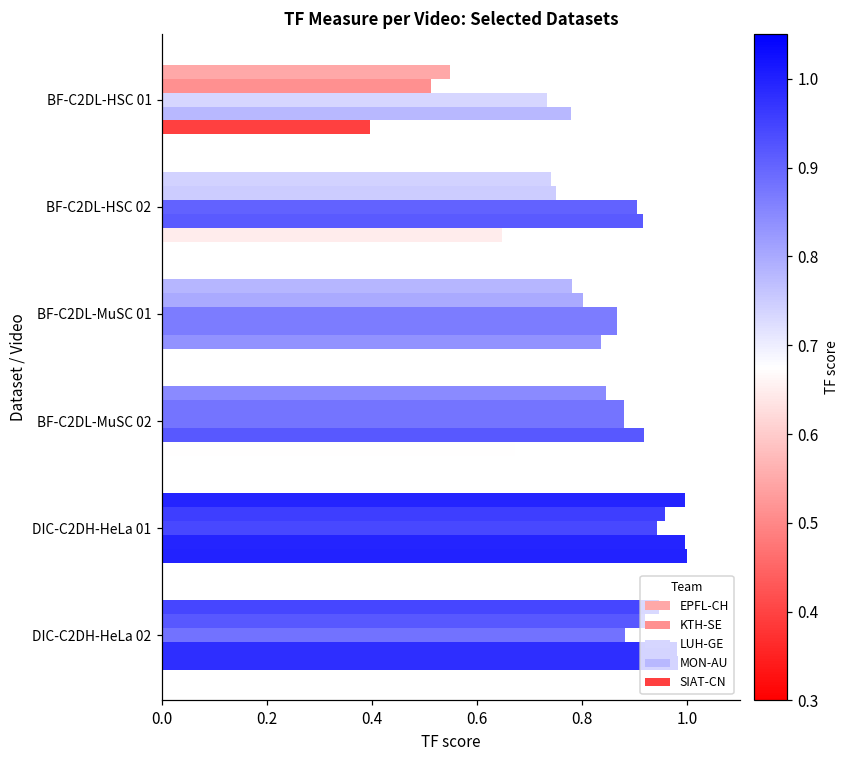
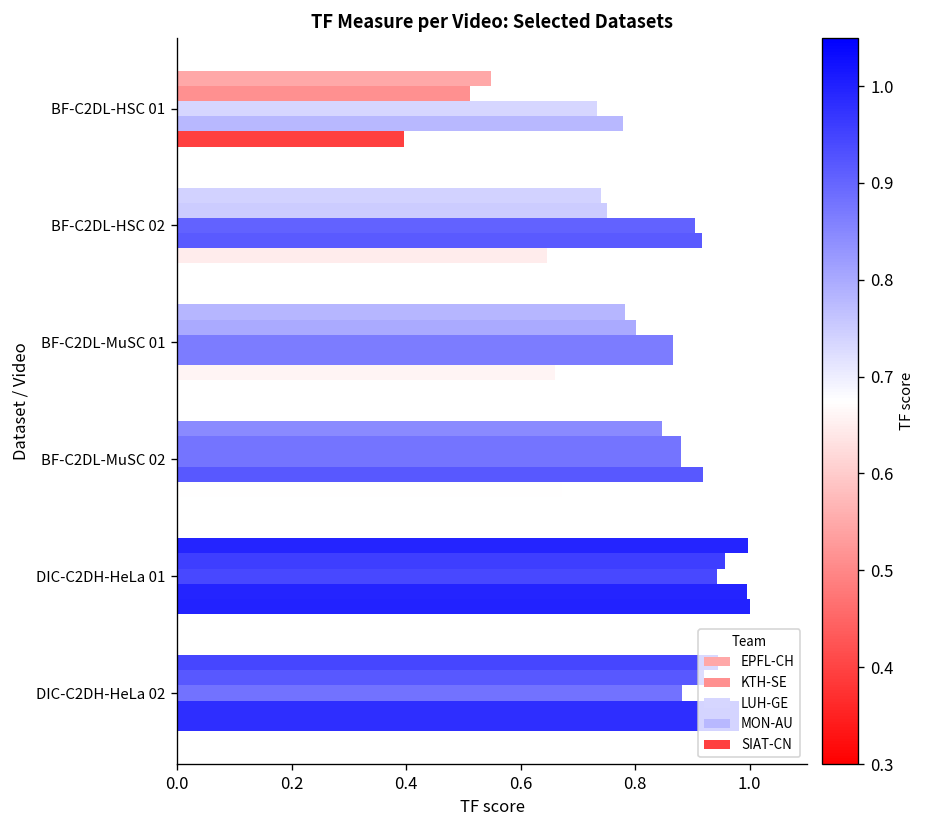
  {
    "SIAT-CN": {
      "BF-C2DL-HSC 01": 0.40,
      "BF-C2DL-HSC 02": 0.65,
-     "BF-C2DL-MuSC 01": 0.84,
+     "BF-C2DL-MuSC 01": 0.66,
      "BF-C2DL-MuSC 02": 0.67,
      "DIC-C2DH-HeLa 01": 1.00
    }
  }
